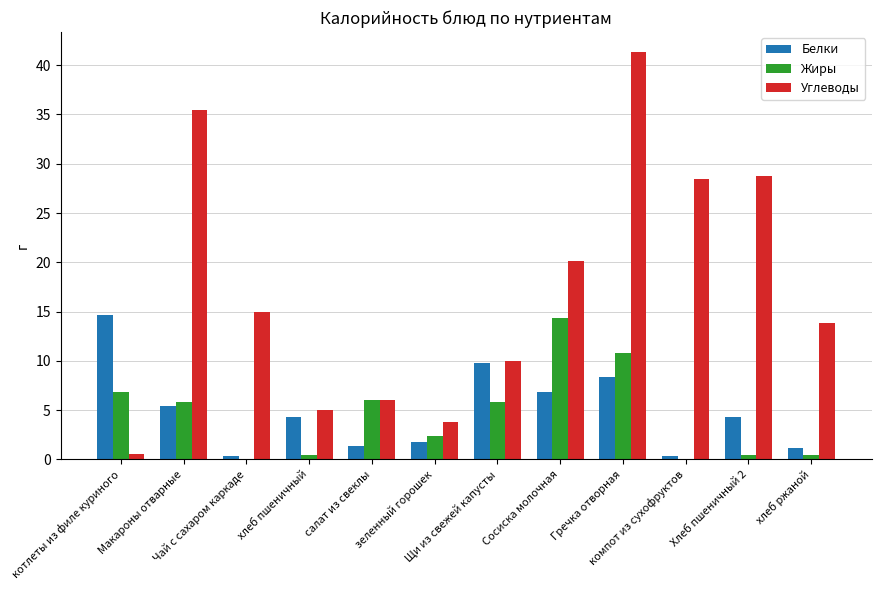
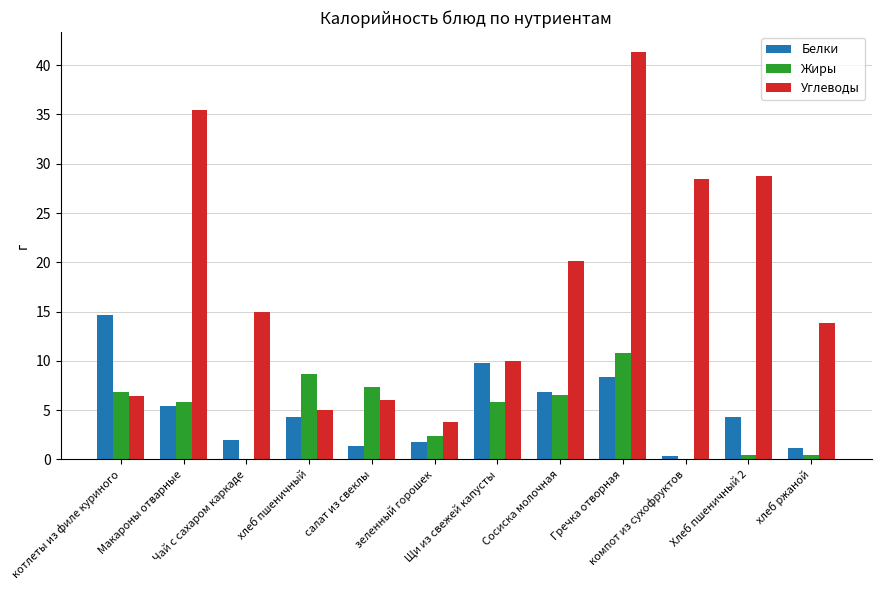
  {
    "Белки": {
      "котлеты из филе куриного": 15,
      "Макароны отварные": 5,
-     "Чай с сахаром каркаде": 0,
+     "Чай с сахаром каркаде": 2,
      "хлеб пшеничный": 4,
      "салат из свеклы": 1,
      "зеленный горошек": 2,
      "Щи из свежей капусты": 10,
      "Сосиска молочная": 7,
      "Гречка отворная": 8,
      "компот из сухофруктов": 0,
      "Хлеб пшеничный 2": 4,
      "хлеб ржаной": 1
    },
    "Жиры": {
      "котлеты из филе куриного": 7,
      "Макароны отварные": 6,
      "Чай с сахаром каркаде": 0,
-     "хлеб пшеничный": 0,
-     "салат из свеклы": 6,
+     "хлеб пшеничный": 9,
+     "салат из свеклы": 7,
      "зеленный горошек": 2,
      "Щи из свежей капусты": 6,
-     "Сосиска молочная": 14,
+     "Сосиска молочная": 7,
      "Гречка отворная": 11,
      "компот из сухофруктов": 0,
      "Хлеб пшеничный 2": 0,
      "хлеб ржаной": 0
    },
    "Углеводы": {
-     "котлеты из филе куриного": 1,
+     "котлеты из филе куриного": 6,
      "Макароны отварные": 35,
      "Чай с сахаром каркаде": 15,
      "хлеб пшеничный": 5,
      "салат из свеклы": 6,
      "зеленный горошек": 4,
      "Щи из свежей капусты": 10,
      "Сосиска молочная": 20,
      "Гречка отворная": 41,
      "компот из сухофруктов": 29,
      "Хлеб пшеничный 2": 29,
      "хлеб ржаной": 14
    }
  }
